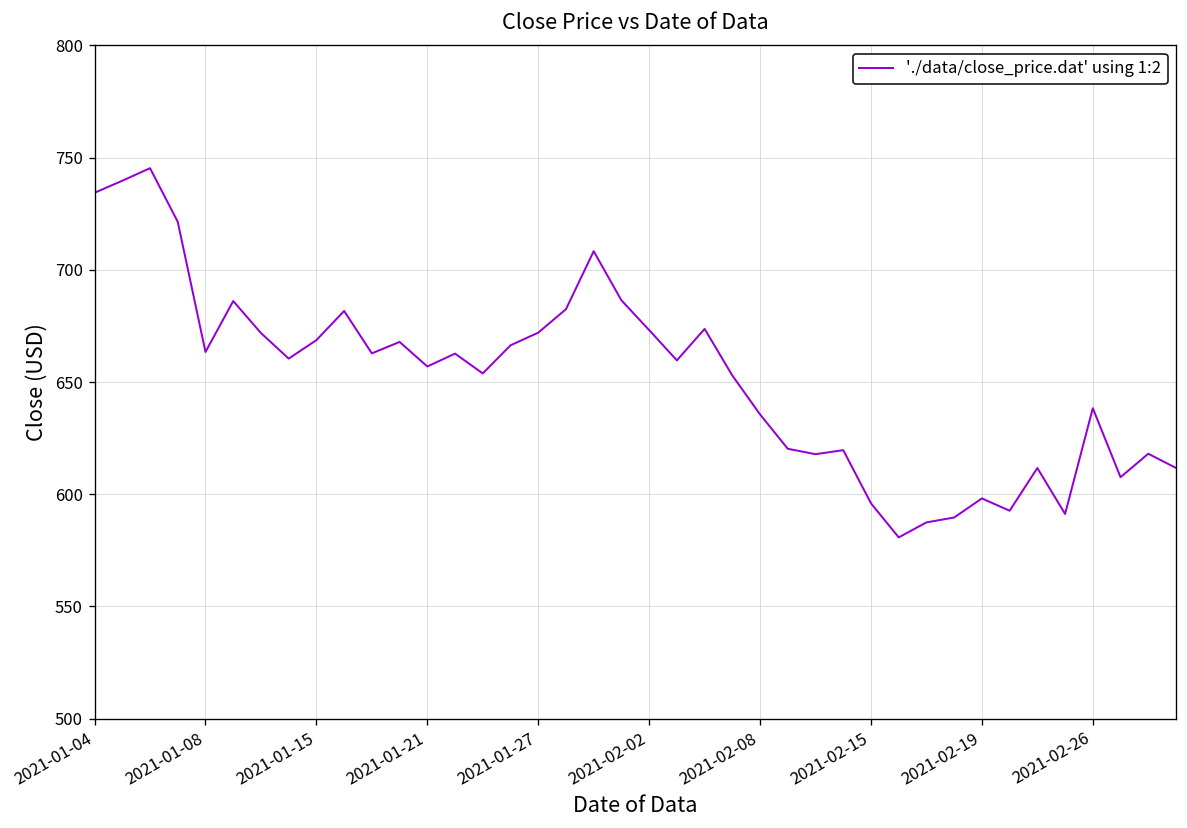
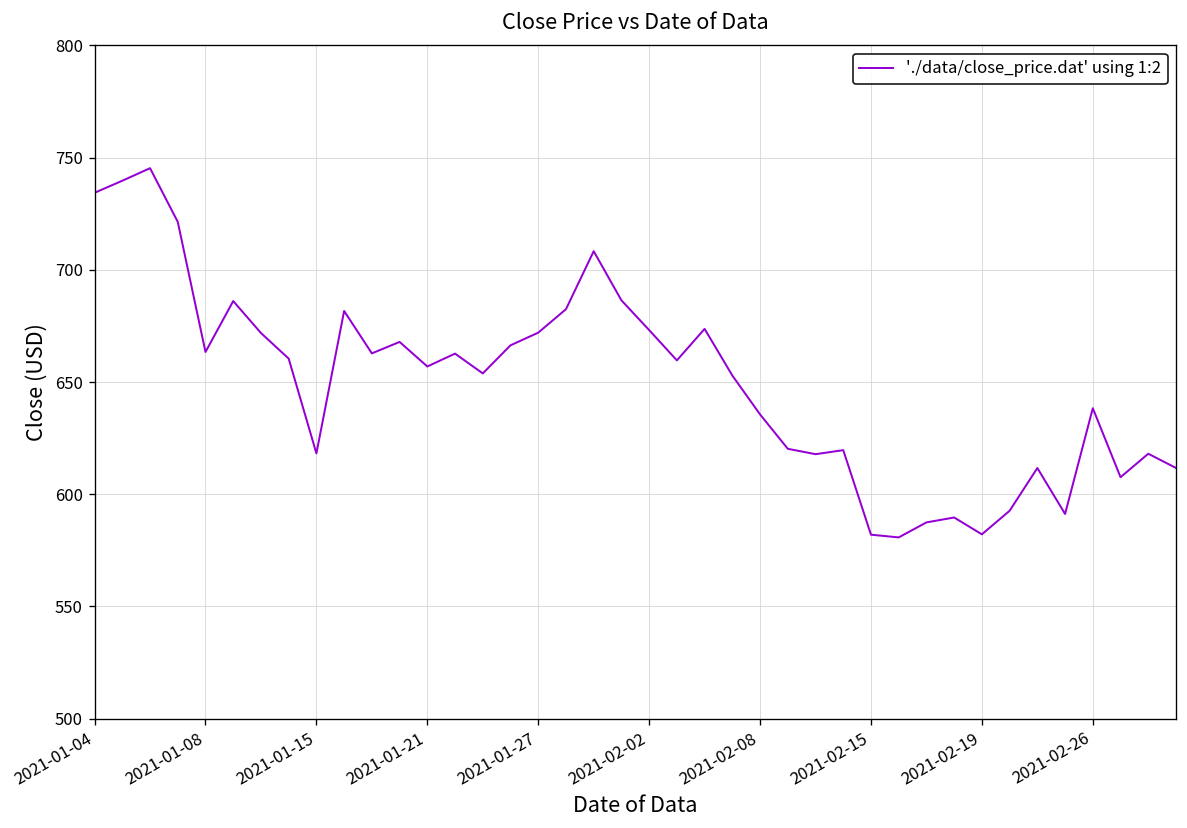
  {
    "2021-01-04": 734,
    "2021-01-08": 663,
-   "2021-01-15": 669,
+   "2021-01-15": 618,
    "2021-01-21": 657,
    "2021-01-27": 672,
    "2021-02-02": 673,
    "2021-02-08": 636,
-   "2021-02-15": 596,
-   "2021-02-19": 598,
+   "2021-02-15": 582,
+   "2021-02-19": 582,
    "2021-02-26": 638
  }
